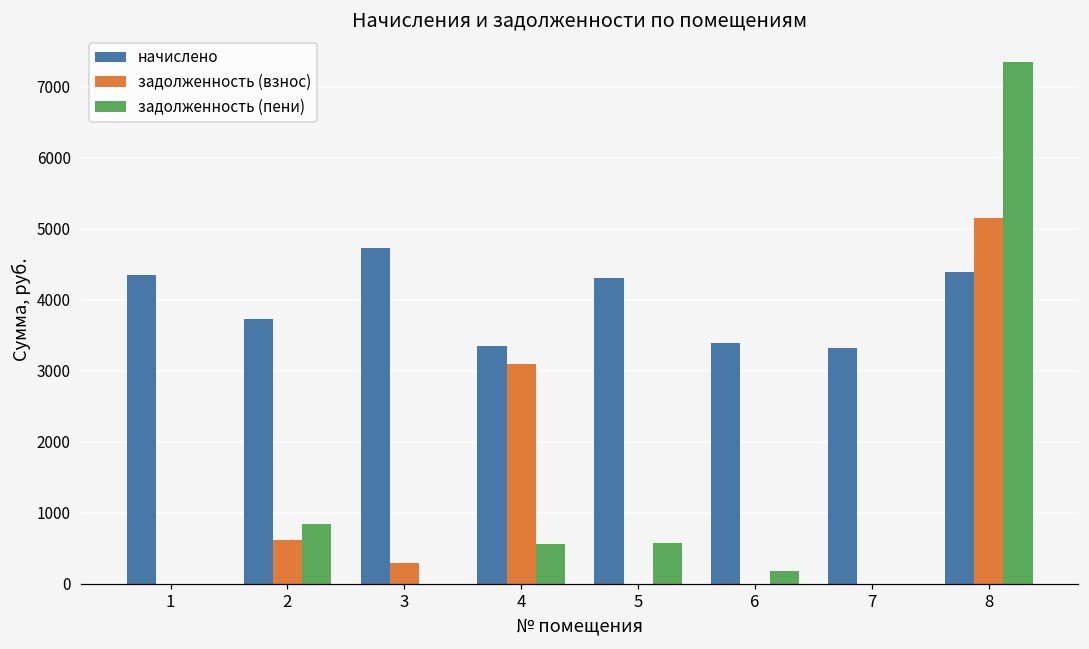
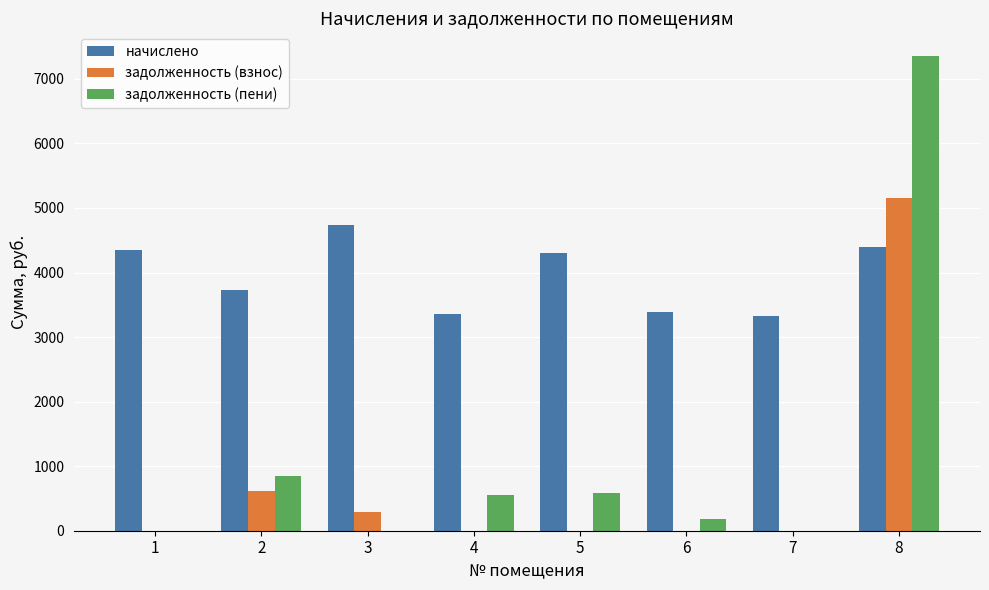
  {
    "начислено": {
      "1": 4400,
      "2": 3700,
      "3": 4700,
      "4": 3400,
      "5": 4300,
      "6": 3400,
      "7": 3300,
      "8": 4400
    },
    "задолженность (взнос)": {
      "1": 0,
      "2": 600,
      "3": 300,
-     "4": 3100,
+     "4": 0,
      "5": 0,
      "6": 0,
      "7": 0,
      "8": 5200
    },
    "задолженность (пени)": {
      "1": 0,
      "2": 800,
      "3": 0,
      "4": 600,
      "5": 600,
      "6": 200,
      "7": 0,
      "8": 7400
    }
  }
